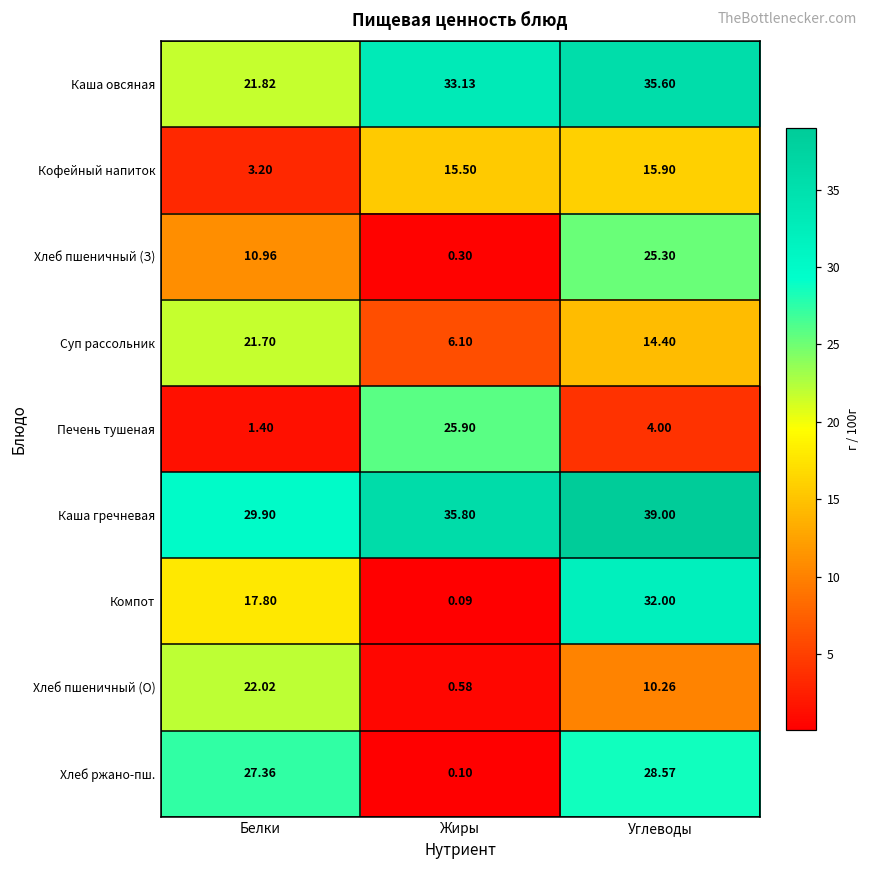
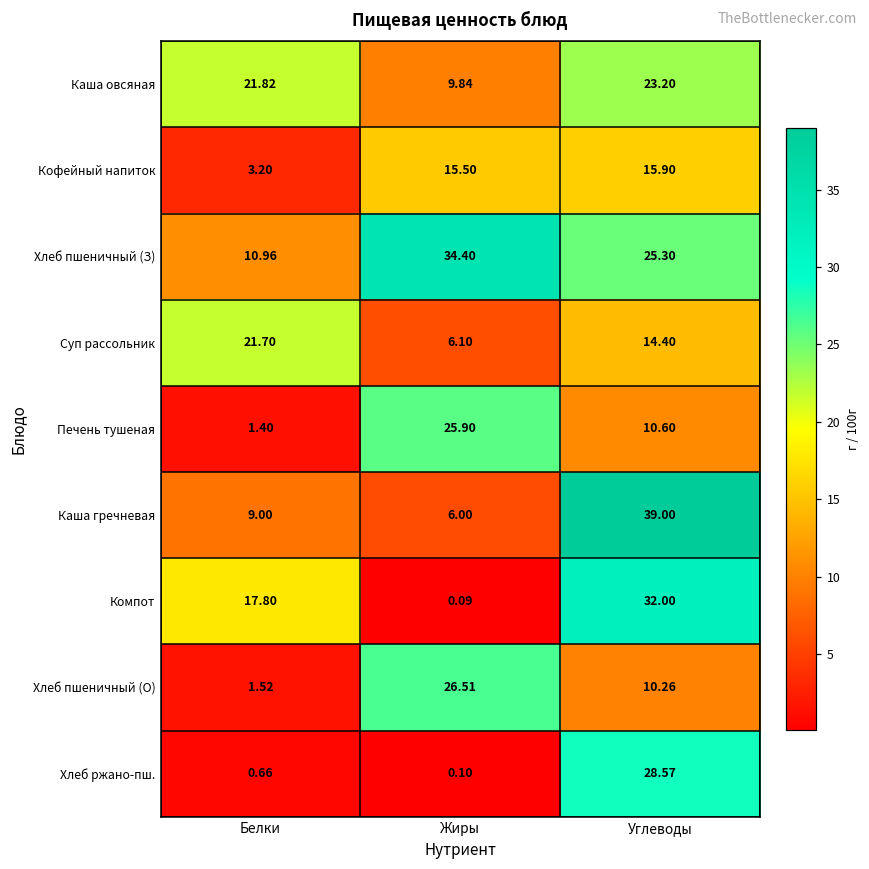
  {
    "Каша овсяная": {
      "Белки": 21.82,
-     "Жиры": 33.13,
-     "Углеводы": 35.60
+     "Жиры": 9.84,
+     "Углеводы": 23.20
    },
    "Кофейный напиток": {
      "Белки": 3.20,
      "Жиры": 15.50,
      "Углеводы": 15.90
    },
    "Хлеб пшеничный (З)": {
      "Белки": 10.96,
-     "Жиры": 0.30,
+     "Жиры": 34.40,
      "Углеводы": 25.30
    },
    "Суп рассольник": {
      "Белки": 21.70,
      "Жиры": 6.10,
      "Углеводы": 14.40
    },
    "Печень тушеная": {
      "Белки": 1.40,
      "Жиры": 25.90,
-     "Углеводы": 4.00
+     "Углеводы": 10.60
    },
    "Каша гречневая": {
-     "Белки": 29.90,
-     "Жиры": 35.80,
+     "Белки": 9.00,
+     "Жиры": 6.00,
      "Углеводы": 39.00
    },
    "Компот": {
      "Белки": 17.80,
      "Жиры": 0.09,
      "Углеводы": 32.00
    },
    "Хлеб пшеничный (О)": {
-     "Белки": 22.02,
-     "Жиры": 0.58,
+     "Белки": 1.52,
+     "Жиры": 26.51,
      "Углеводы": 10.26
    },
    "Хлеб ржано-пш.": {
-     "Белки": 27.36,
+     "Белки": 0.66,
      "Жиры": 0.10,
      "Углеводы": 28.57
    }
  }
